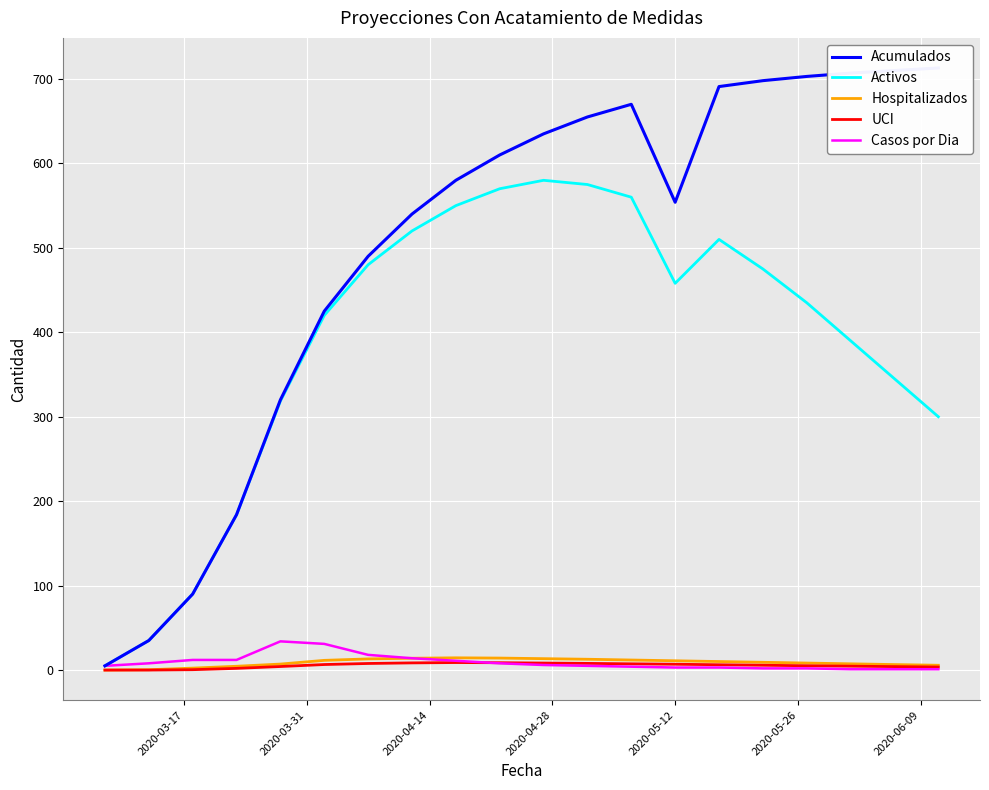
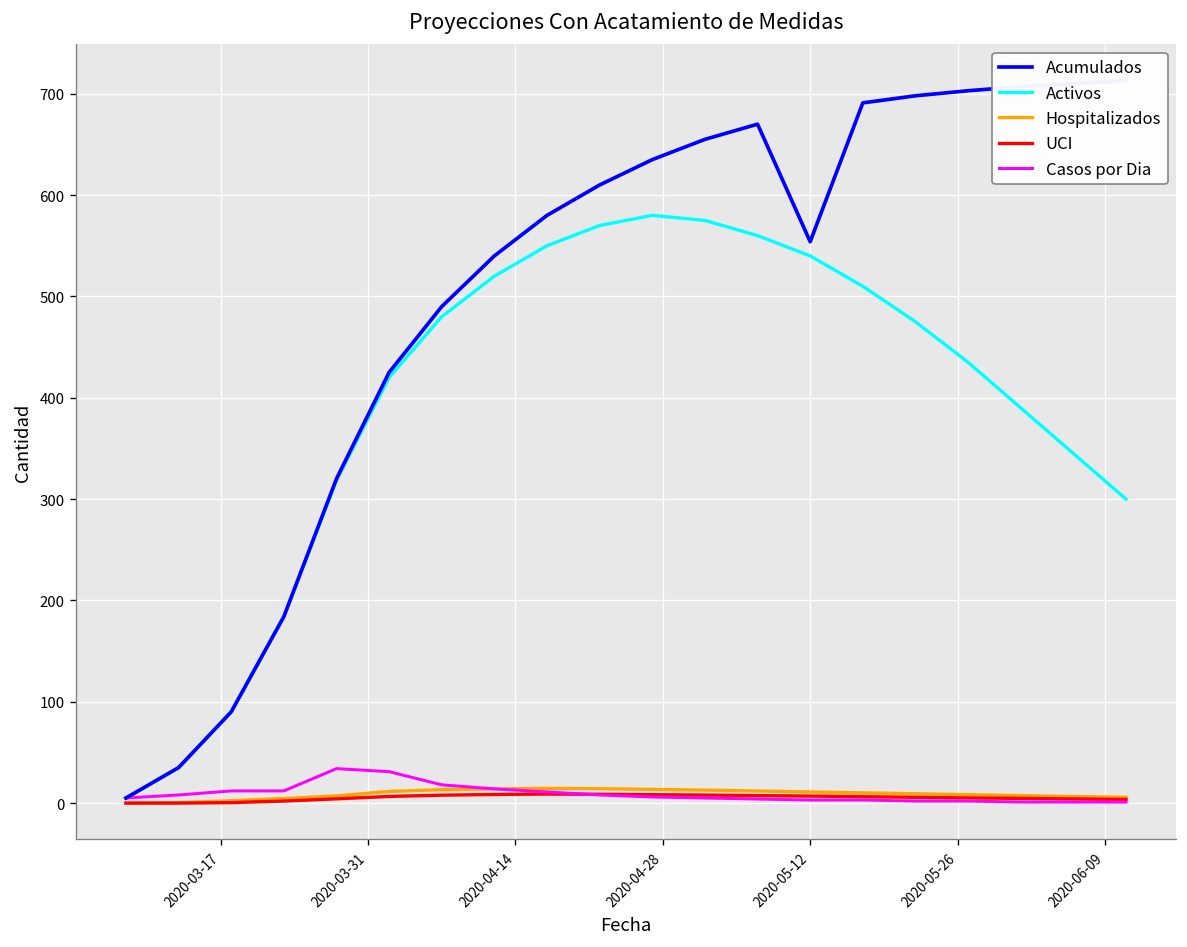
  {
    "Acumulados": {
      "2020-05-12": 550
    },
    "Activos": {
-     "2020-05-12": 460
+     "2020-05-12": 540
    },
    "Hospitalizados": {
      "2020-05-12": 10
    },
    "UCI": {
      "2020-05-12": 10
    },
    "Casos por Dia": {
      "2020-05-12": 0
    }
  }
